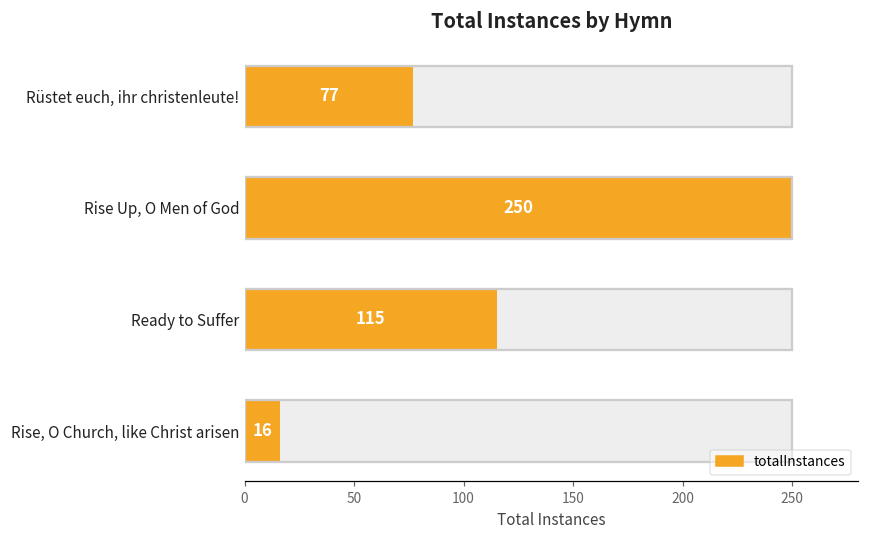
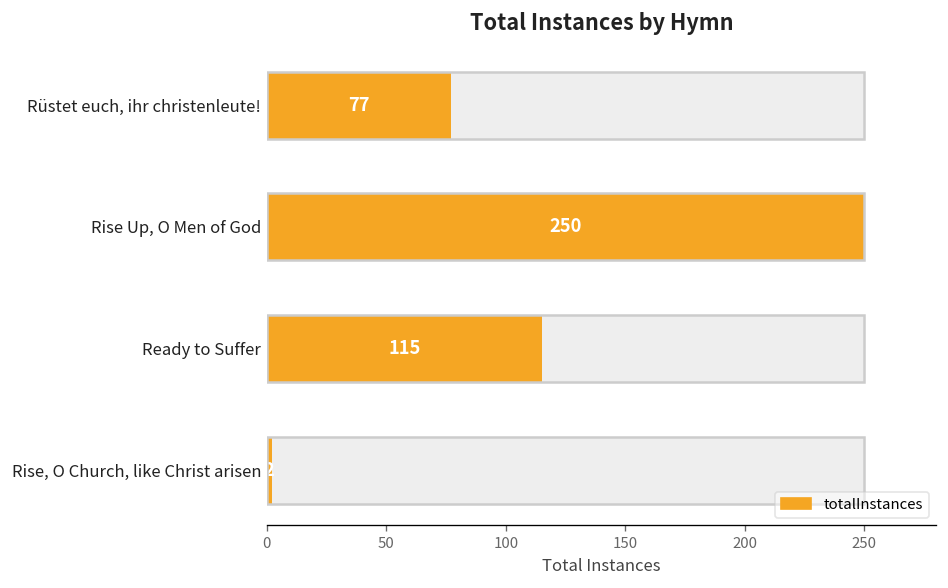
  {
    "totalInstances": {
-     "Rise, O Church, like Christ arisen": 16
+     "Rise, O Church, like Christ arisen": 2
    }
  }
